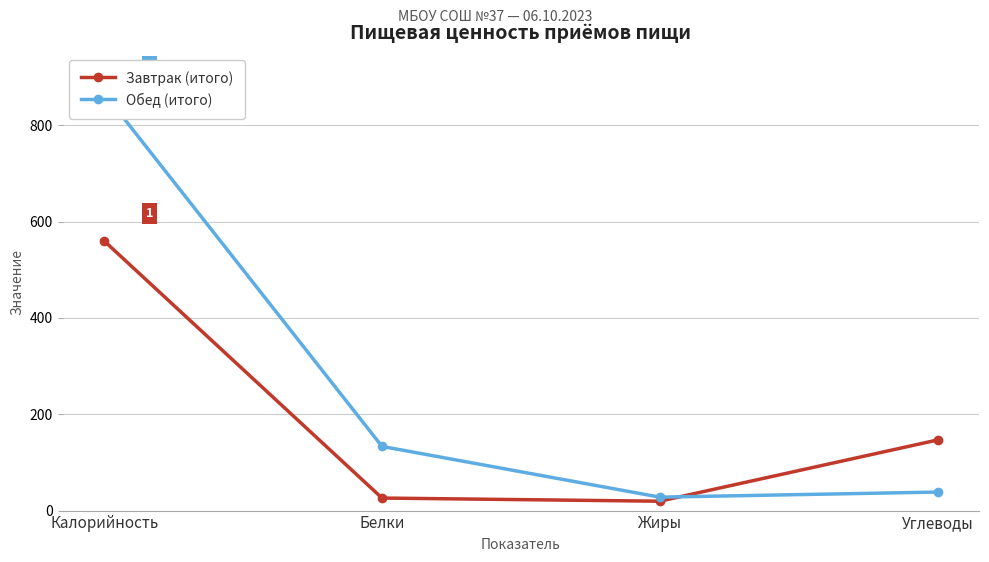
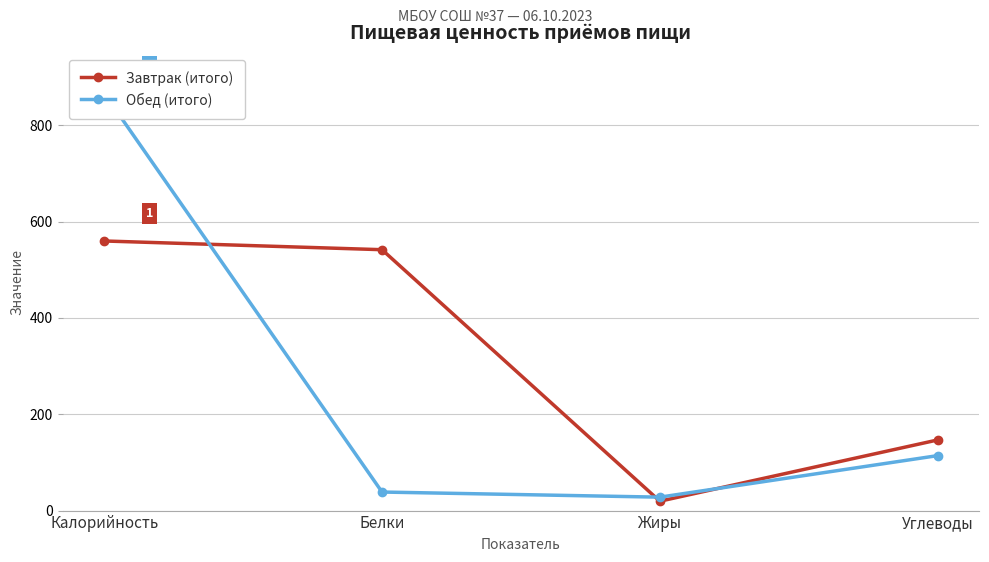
  {
    "Завтрак (итого)": {
      "Калорийность": 560,
-     "Белки": 30,
+     "Белки": 540,
      "Жиры": 20,
      "Углеводы": 150
    },
    "Обед (итого)": {
-     "Белки": 130,
+     "Белки": 40,
      "Жиры": 30,
-     "Углеводы": 40
+     "Углеводы": 110
    }
  }
